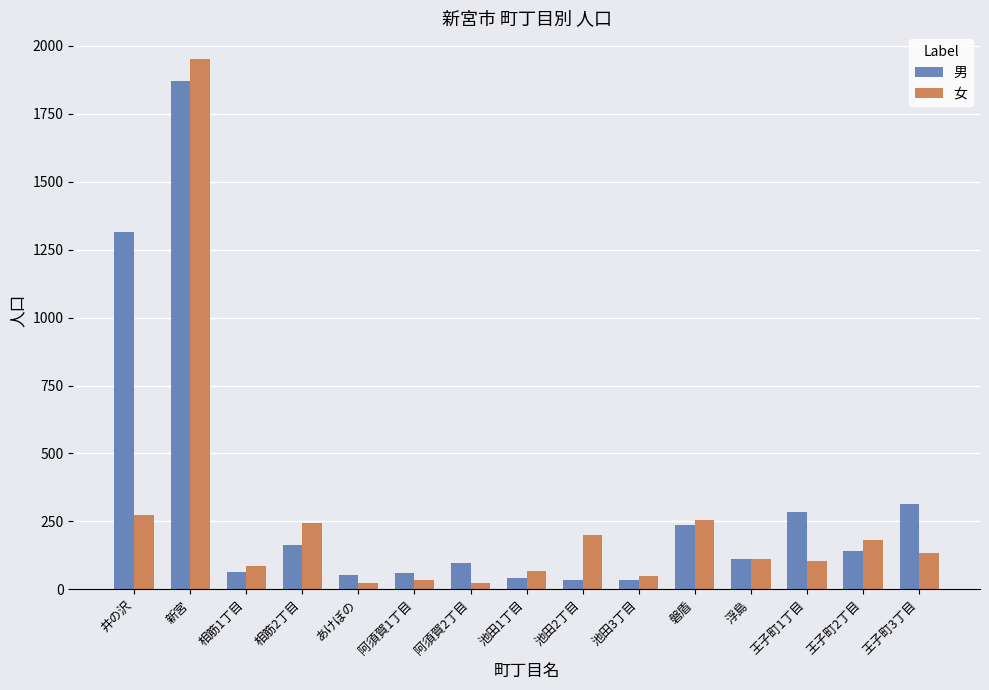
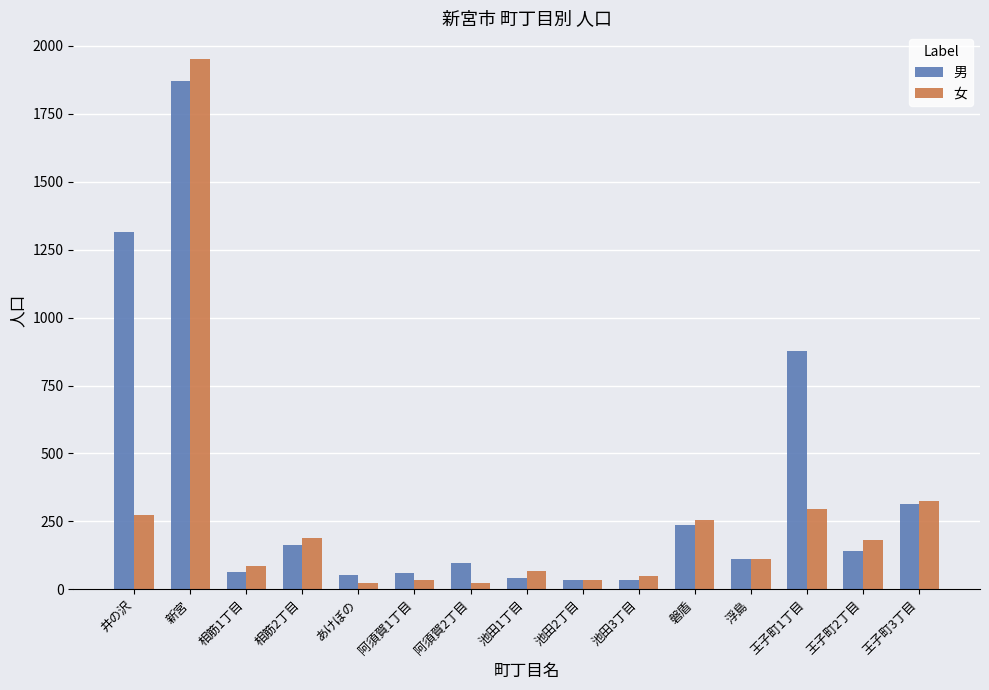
  {
    "男": {
      "井の沢": 1320,
      "新宮": 1870,
      "相筋1丁目": 60,
      "相筋2丁目": 170,
      "あけぼの": 50,
      "阿須賀1丁目": 60,
      "阿須賀2丁目": 100,
      "池田1丁目": 40,
      "池田2丁目": 30,
      "池田3丁目": 40,
      "磐盾": 240,
      "浮島": 110,
-     "王子町1丁目": 280,
+     "王子町1丁目": 880,
      "王子町2丁目": 140,
      "王子町3丁目": 310
    },
    "女": {
      "井の沢": 270,
      "新宮": 1950,
      "相筋1丁目": 90,
-     "相筋2丁目": 250,
+     "相筋2丁目": 190,
      "あけぼの": 20,
      "阿須賀1丁目": 30,
      "阿須賀2丁目": 20,
      "池田1丁目": 70,
-     "池田2丁目": 200,
+     "池田2丁目": 40,
      "池田3丁目": 50,
      "磐盾": 250,
      "浮島": 110,
-     "王子町1丁目": 100,
+     "王子町1丁目": 290,
      "王子町2丁目": 180,
-     "王子町3丁目": 140
+     "王子町3丁目": 330
    }
  }
